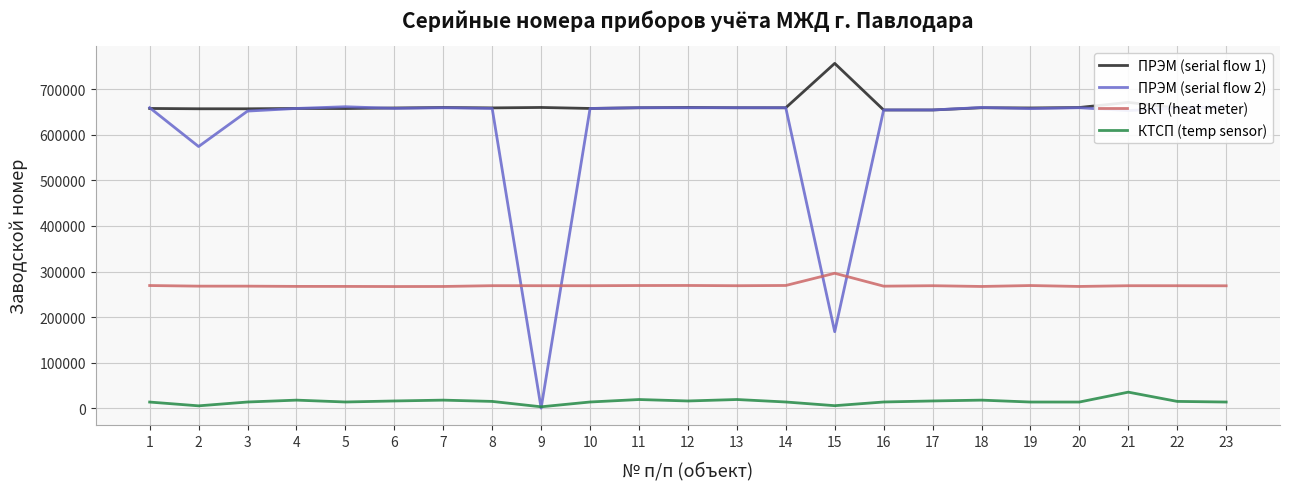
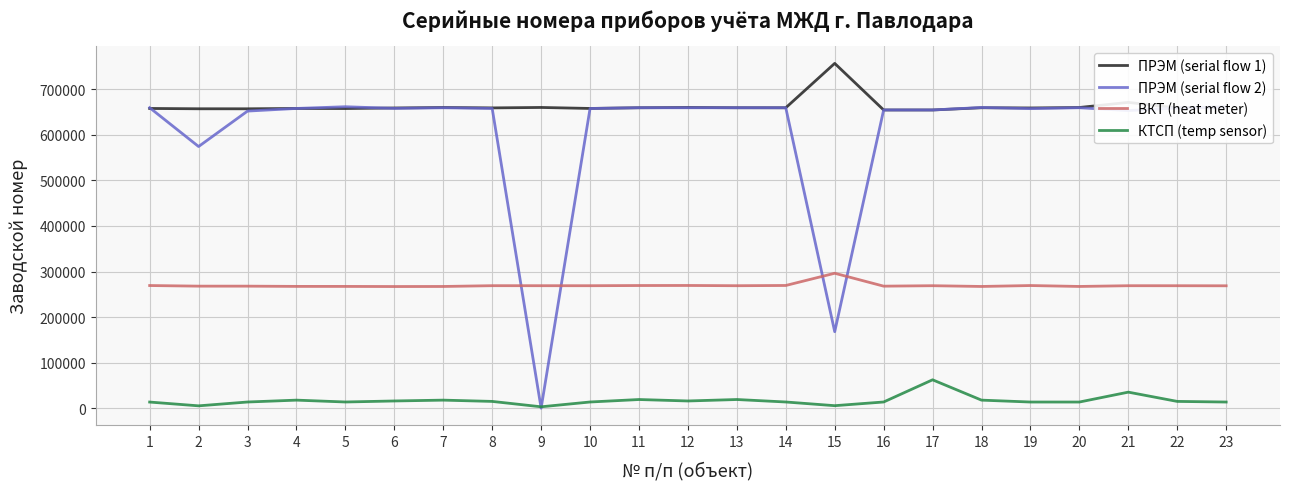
  {
    "ПРЭМ (serial flow 1)": {
      "2": 660000,
      "9": 660000,
      "15": 760000
    },
    "ПРЭМ (serial flow 2)": {
      "2": 570000,
      "15": 170000
    },
    "ВКТ (heat meter)": {
      "1": 270000,
      "2": 270000,
      "3": 270000,
      "4": 270000,
      "5": 270000,
      "6": 270000,
      "7": 270000,
      "8": 270000,
      "9": 270000,
      "10": 270000,
      "11": 270000,
      "12": 270000,
      "13": 270000,
      "14": 270000,
      "15": 300000,
      "16": 270000,
      "17": 270000,
      "18": 270000,
      "19": 270000,
      "20": 270000,
      "21": 270000,
      "22": 270000,
      "23": 270000
    },
    "КТСП (temp sensor)": {
      "1": 10000,
      "2": 10000,
      "3": 10000,
      "4": 20000,
      "5": 10000,
      "6": 20000,
      "7": 20000,
      "8": 10000,
      "10": 10000,
      "11": 20000,
      "12": 20000,
      "13": 20000,
      "14": 10000,
      "15": 10000,
      "16": 10000,
-     "17": 20000,
+     "17": 60000,
      "18": 20000,
      "19": 10000,
      "20": 10000,
      "21": 40000,
      "22": 10000,
      "23": 10000
    }
  }
